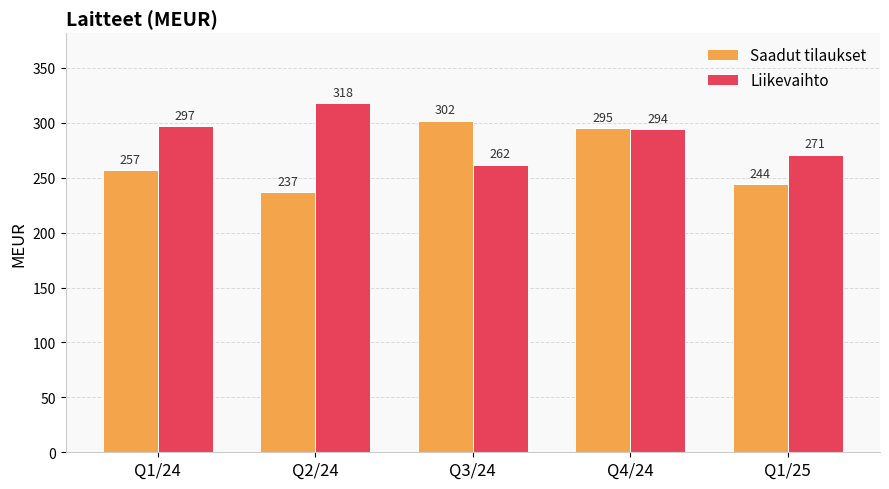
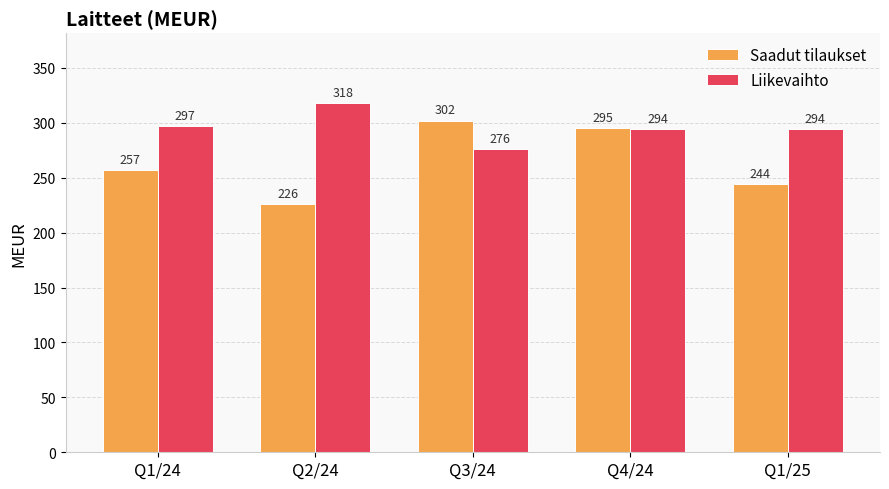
  {
    "Saadut tilaukset": {
      "Q1/24": 257,
-     "Q2/24": 237,
+     "Q2/24": 226,
      "Q3/24": 302,
      "Q4/24": 295,
      "Q1/25": 244
    },
    "Liikevaihto": {
      "Q1/24": 297,
      "Q2/24": 318,
-     "Q3/24": 262,
+     "Q3/24": 276,
      "Q4/24": 294,
-     "Q1/25": 271
+     "Q1/25": 294
    }
  }
